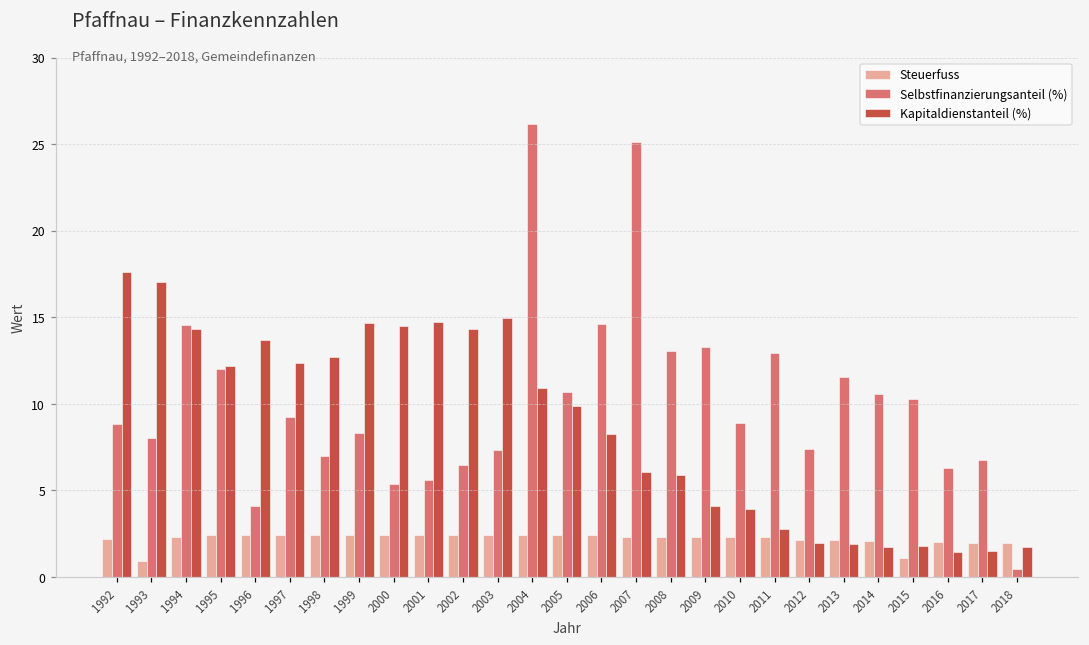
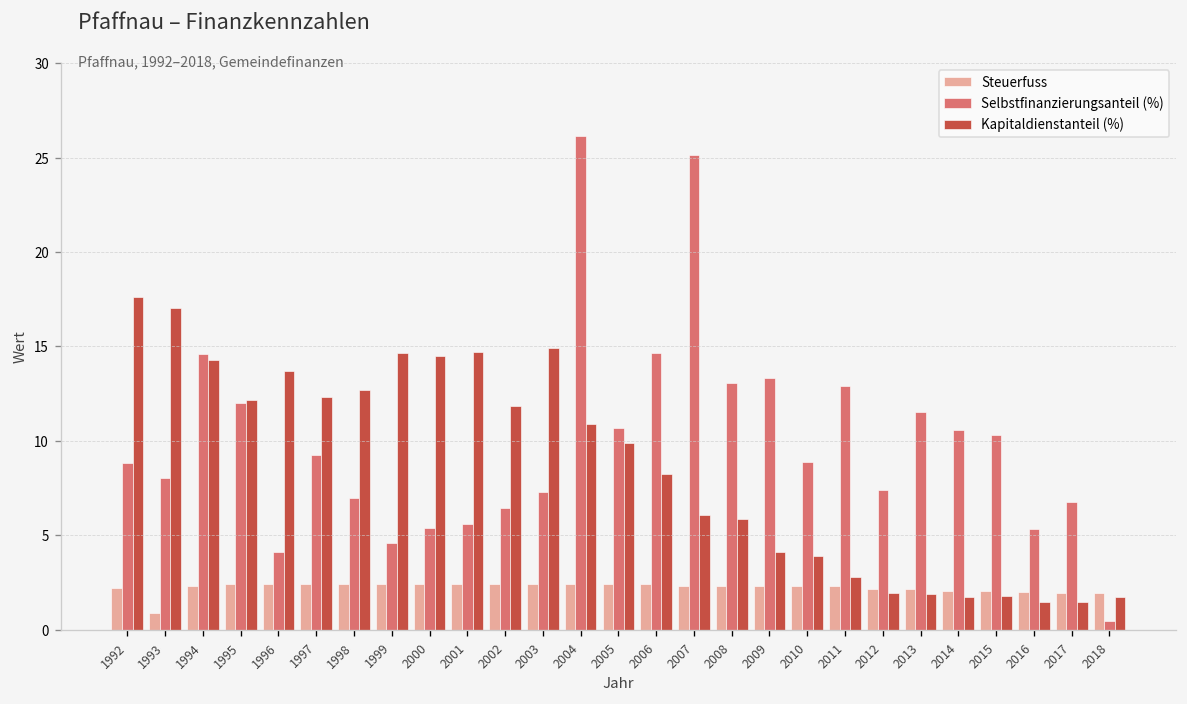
  {
    "Steuerfuss": {
      "1992": 2.2,
      "1993": 0.9,
      "1994": 2.3,
      "1995": 2.4,
      "1996": 2.4,
      "1997": 2.4,
      "1998": 2.4,
      "1999": 2.4,
      "2000": 2.4,
      "2001": 2.4,
      "2002": 2.4,
      "2003": 2.4,
      "2004": 2.4,
      "2005": 2.4,
      "2006": 2.4,
      "2007": 2.3,
      "2008": 2.3,
      "2009": 2.3,
      "2010": 2.3,
      "2011": 2.3,
      "2012": 2.2,
      "2013": 2.2,
      "2014": 2.1,
-     "2015": 1.1,
+     "2015": 2.1,
      "2016": 2.0,
      "2017": 2.0,
      "2018": 2.0
    },
    "Selbstfinanzierungsanteil (%)": {
      "1992": 8.9,
      "1993": 8.1,
      "1994": 14.6,
      "1995": 12.0,
      "1996": 4.1,
      "1997": 9.2,
      "1998": 7.0,
-     "1999": 8.3,
+     "1999": 4.6,
      "2000": 5.4,
      "2001": 5.6,
      "2002": 6.5,
      "2003": 7.3,
      "2004": 26.1,
      "2005": 10.7,
      "2006": 14.6,
      "2007": 25.1,
      "2008": 13.1,
      "2009": 13.3,
      "2010": 8.9,
      "2011": 12.9,
      "2012": 7.4,
      "2013": 11.5,
      "2014": 10.6,
      "2015": 10.3,
-     "2016": 6.3,
+     "2016": 5.3,
      "2017": 6.8,
      "2018": 0.5
    },
    "Kapitaldienstanteil (%)": {
      "1992": 17.6,
      "1993": 17.1,
      "1994": 14.3,
      "1995": 12.2,
      "1996": 13.7,
      "1997": 12.3,
      "1998": 12.7,
      "1999": 14.7,
      "2000": 14.5,
      "2001": 14.7,
-     "2002": 14.4,
+     "2002": 11.8,
      "2003": 14.9,
      "2004": 10.9,
      "2005": 9.9,
      "2006": 8.3,
      "2007": 6.1,
      "2008": 5.9,
      "2009": 4.1,
      "2010": 3.9,
      "2011": 2.8,
      "2012": 2.0,
      "2013": 1.9,
      "2014": 1.7,
      "2015": 1.8,
      "2016": 1.5,
      "2017": 1.5,
      "2018": 1.7
    }
  }
